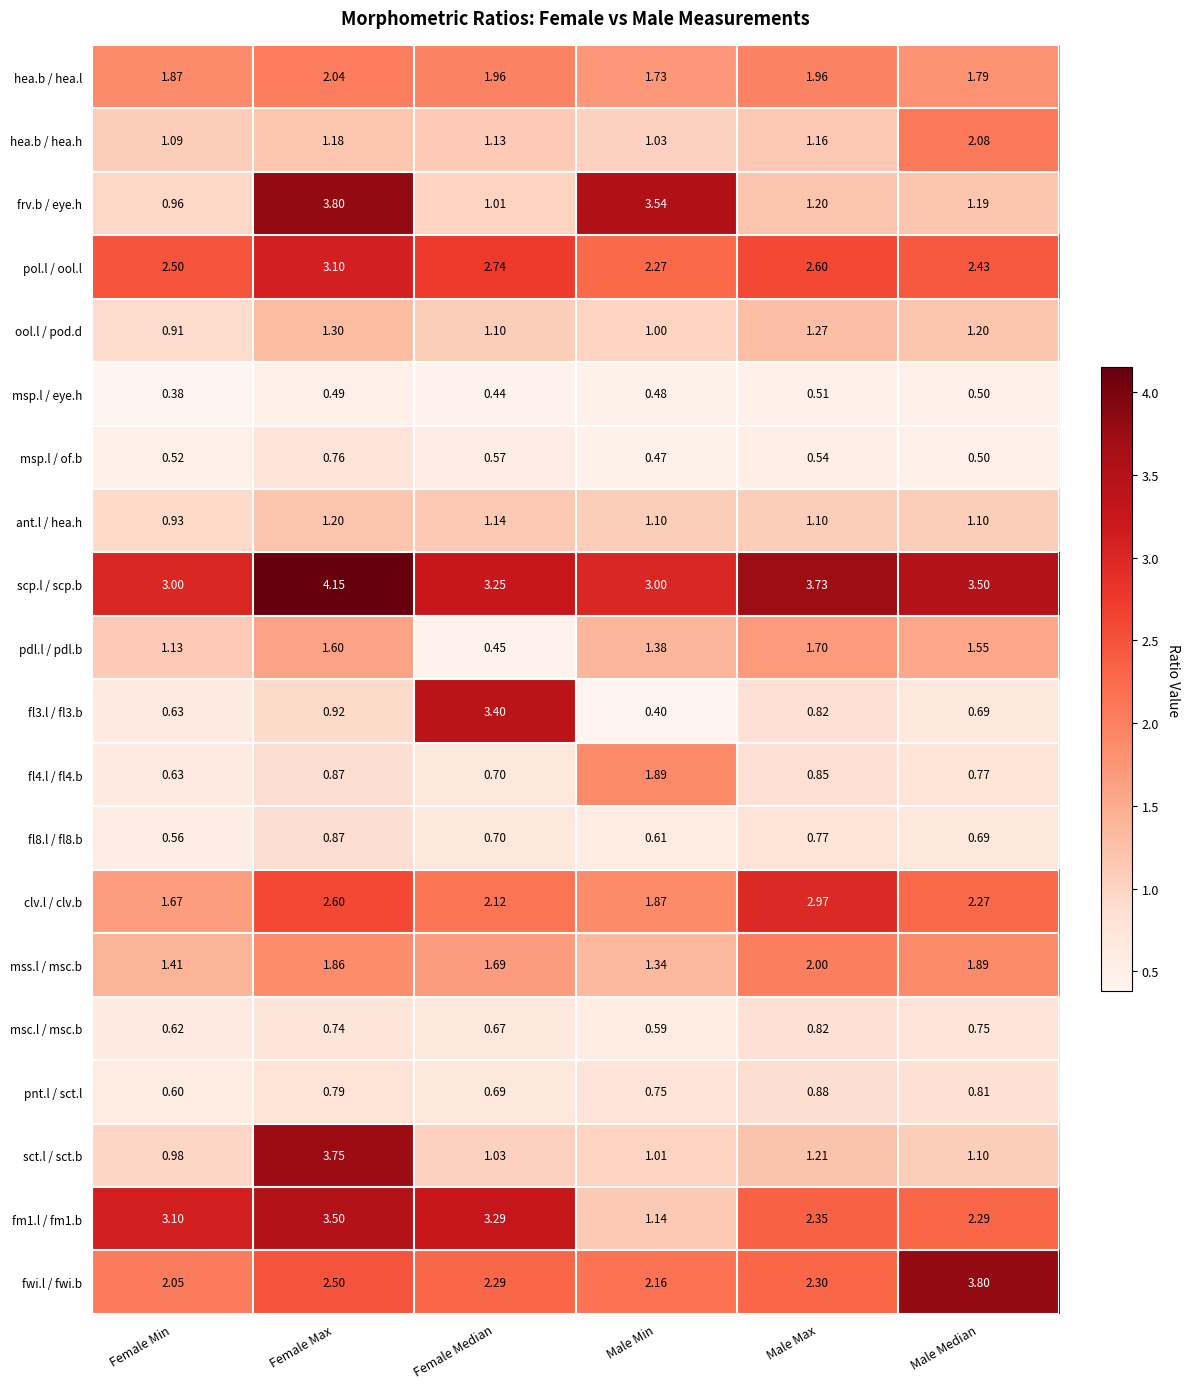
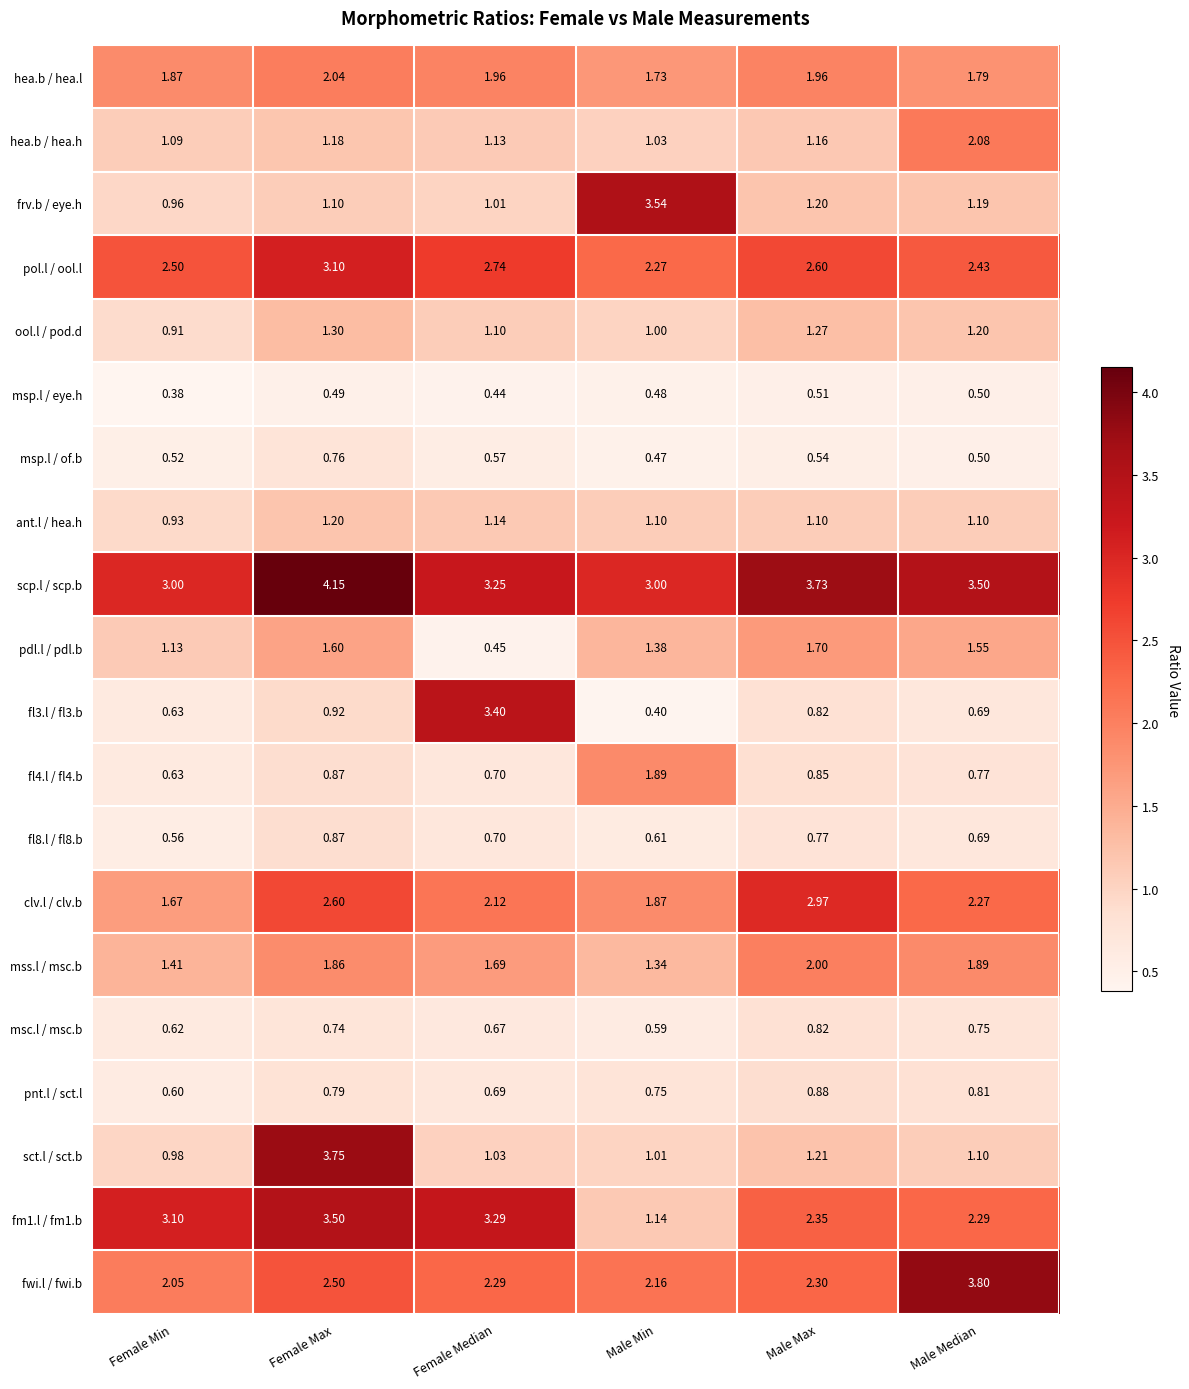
  {
    "hea.b / hea.l": {
      "Female Min": 1.87,
      "Female Max": 2.04,
      "Female Median": 1.96,
      "Male Min": 1.73,
      "Male Max": 1.96,
      "Male Median": 1.79
    },
    "hea.b / hea.h": {
      "Female Min": 1.09,
      "Female Max": 1.18,
      "Female Median": 1.13,
      "Male Min": 1.03,
      "Male Max": 1.16,
      "Male Median": 2.08
    },
    "frv.b / eye.h": {
      "Female Min": 0.96,
-     "Female Max": 3.80,
+     "Female Max": 1.10,
      "Female Median": 1.01,
      "Male Min": 3.54,
      "Male Max": 1.20,
      "Male Median": 1.19
    },
    "pol.l / ool.l": {
      "Female Min": 2.50,
      "Female Max": 3.10,
      "Female Median": 2.74,
      "Male Min": 2.27,
      "Male Max": 2.60,
      "Male Median": 2.43
    },
    "ool.l / pod.d": {
      "Female Min": 0.91,
      "Female Max": 1.30,
      "Female Median": 1.10,
      "Male Min": 1.00,
      "Male Max": 1.27,
      "Male Median": 1.20
    },
    "msp.l / eye.h": {
      "Female Min": 0.38,
      "Female Max": 0.49,
      "Female Median": 0.44,
      "Male Min": 0.48,
      "Male Max": 0.51,
      "Male Median": 0.50
    },
    "msp.l / of.b": {
      "Female Min": 0.52,
      "Female Max": 0.76,
      "Female Median": 0.57,
      "Male Min": 0.47,
      "Male Max": 0.54,
      "Male Median": 0.50
    },
    "ant.l / hea.h": {
      "Female Min": 0.93,
      "Female Max": 1.20,
      "Female Median": 1.14,
      "Male Min": 1.10,
      "Male Max": 1.10,
      "Male Median": 1.10
    },
    "scp.l / scp.b": {
      "Female Min": 3.00,
      "Female Max": 4.15,
      "Female Median": 3.25,
      "Male Min": 3.00,
      "Male Max": 3.73,
      "Male Median": 3.50
    },
    "pdl.l / pdl.b": {
      "Female Min": 1.13,
      "Female Max": 1.60,
      "Female Median": 0.45,
      "Male Min": 1.38,
      "Male Max": 1.70,
      "Male Median": 1.55
    },
    "fl3.l / fl3.b": {
      "Female Min": 0.63,
      "Female Max": 0.92,
      "Female Median": 3.40,
      "Male Min": 0.40,
      "Male Max": 0.82,
      "Male Median": 0.69
    },
    "fl4.l / fl4.b": {
      "Female Min": 0.63,
      "Female Max": 0.87,
      "Female Median": 0.70,
      "Male Min": 1.89,
      "Male Max": 0.85,
      "Male Median": 0.77
    },
    "fl8.l / fl8.b": {
      "Female Min": 0.56,
      "Female Max": 0.87,
      "Female Median": 0.70,
      "Male Min": 0.61,
      "Male Max": 0.77,
      "Male Median": 0.69
    },
    "clv.l / clv.b": {
      "Female Min": 1.67,
      "Female Max": 2.60,
      "Female Median": 2.12,
      "Male Min": 1.87,
      "Male Max": 2.97,
      "Male Median": 2.27
    },
    "mss.l / msc.b": {
      "Female Min": 1.41,
      "Female Max": 1.86,
      "Female Median": 1.69,
      "Male Min": 1.34,
      "Male Max": 2.00,
      "Male Median": 1.89
    },
    "msc.l / msc.b": {
      "Female Min": 0.62,
      "Female Max": 0.74,
      "Female Median": 0.67,
      "Male Min": 0.59,
      "Male Max": 0.82,
      "Male Median": 0.75
    },
    "pnt.l / sct.l": {
      "Female Min": 0.60,
      "Female Max": 0.79,
      "Female Median": 0.69,
      "Male Min": 0.75,
      "Male Max": 0.88,
      "Male Median": 0.81
    },
    "sct.l / sct.b": {
      "Female Min": 0.98,
      "Female Max": 3.75,
      "Female Median": 1.03,
      "Male Min": 1.01,
      "Male Max": 1.21,
      "Male Median": 1.10
    },
    "fm1.l / fm1.b": {
      "Female Min": 3.10,
      "Female Max": 3.50,
      "Female Median": 3.29,
      "Male Min": 1.14,
      "Male Max": 2.35,
      "Male Median": 2.29
    },
    "fwi.l / fwi.b": {
      "Female Min": 2.05,
      "Female Max": 2.50,
      "Female Median": 2.29,
      "Male Min": 2.16,
      "Male Max": 2.30,
      "Male Median": 3.80
    }
  }
